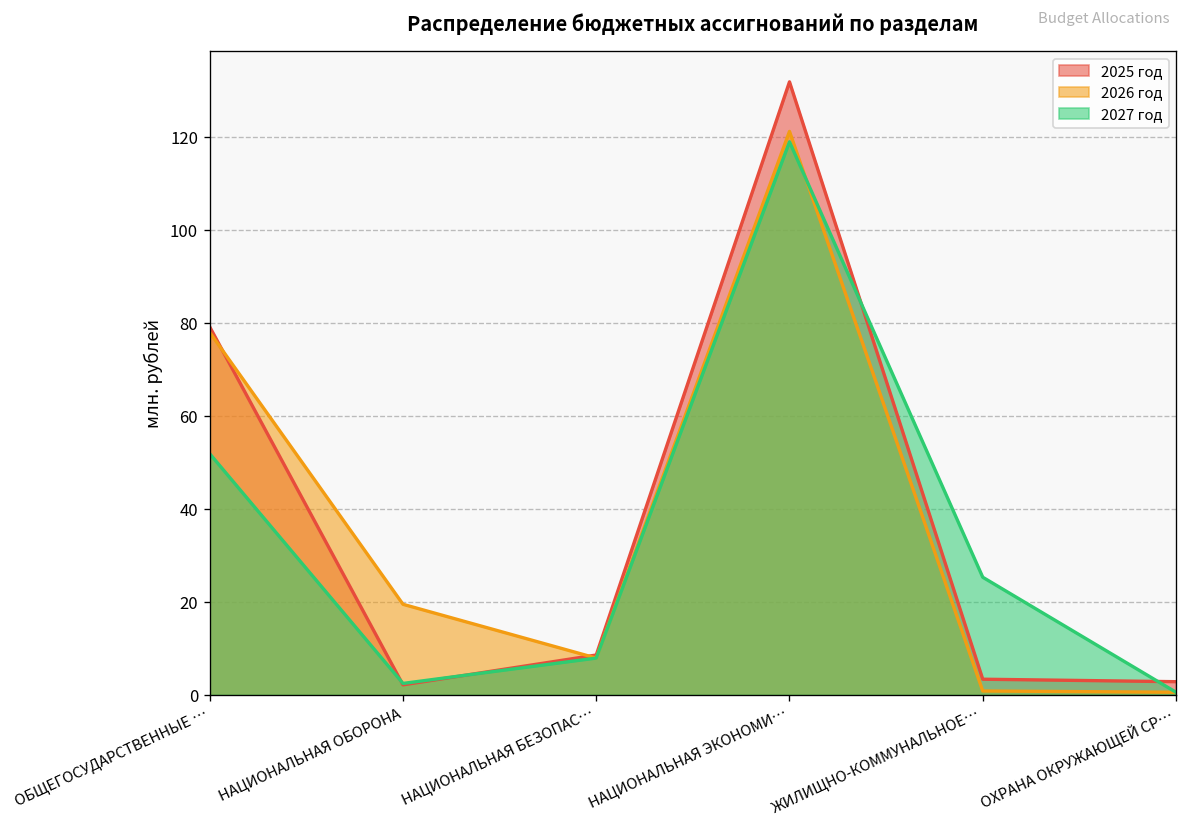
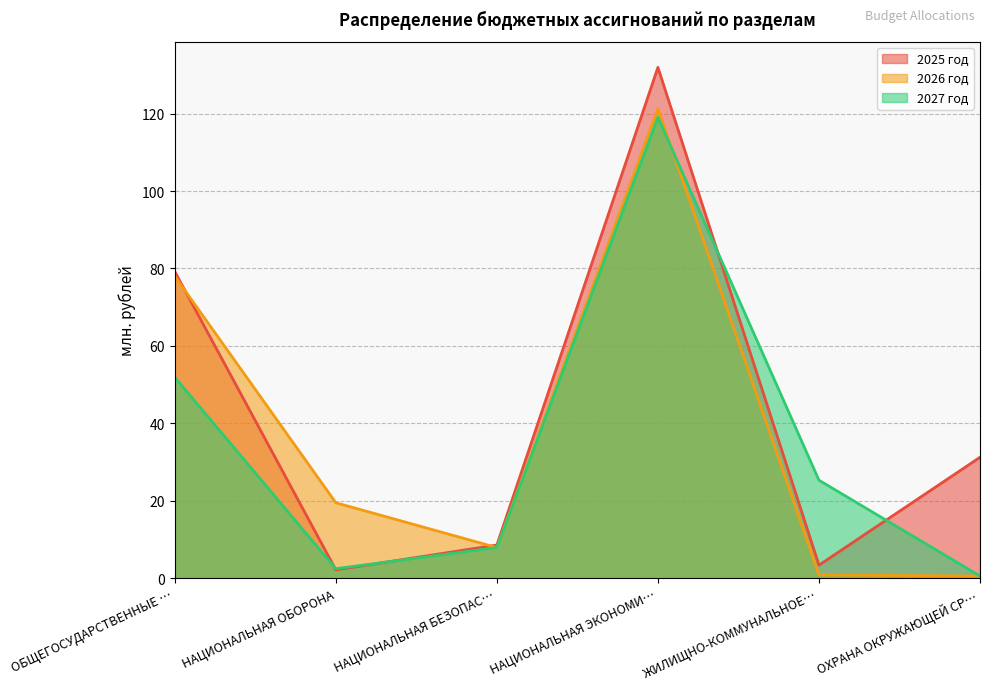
  {
    "2025 год": {
      "ОБЩЕГОСУДАРСТВЕННЫЕ …": 79,
      "НАЦИОНАЛЬНАЯ БЕЗОПАС…": 9,
      "НАЦИОНАЛЬНАЯ ЭКОНОМИ…": 132,
      "ЖИЛИЩНО-КОММУНАЛЬНОЕ…": 3,
-     "ОХРАНА ОКРУЖАЮЩЕЙ СР…": 3
+     "ОХРАНА ОКРУЖАЮЩЕЙ СР…": 31
    },
    "2026 год": {
      "ОБЩЕГОСУДАРСТВЕННЫЕ …": 78,
      "НАЦИОНАЛЬНАЯ ОБОРОНА": 20,
      "НАЦИОНАЛЬНАЯ ЭКОНОМИ…": 121,
      "ЖИЛИЩНО-КОММУНАЛЬНОЕ…": 1
    },
    "2027 год": {
      "ОБЩЕГОСУДАРСТВЕННЫЕ …": 52,
      "НАЦИОНАЛЬНАЯ ЭКОНОМИ…": 119,
      "ЖИЛИЩНО-КОММУНАЛЬНОЕ…": 25
    }
  }
